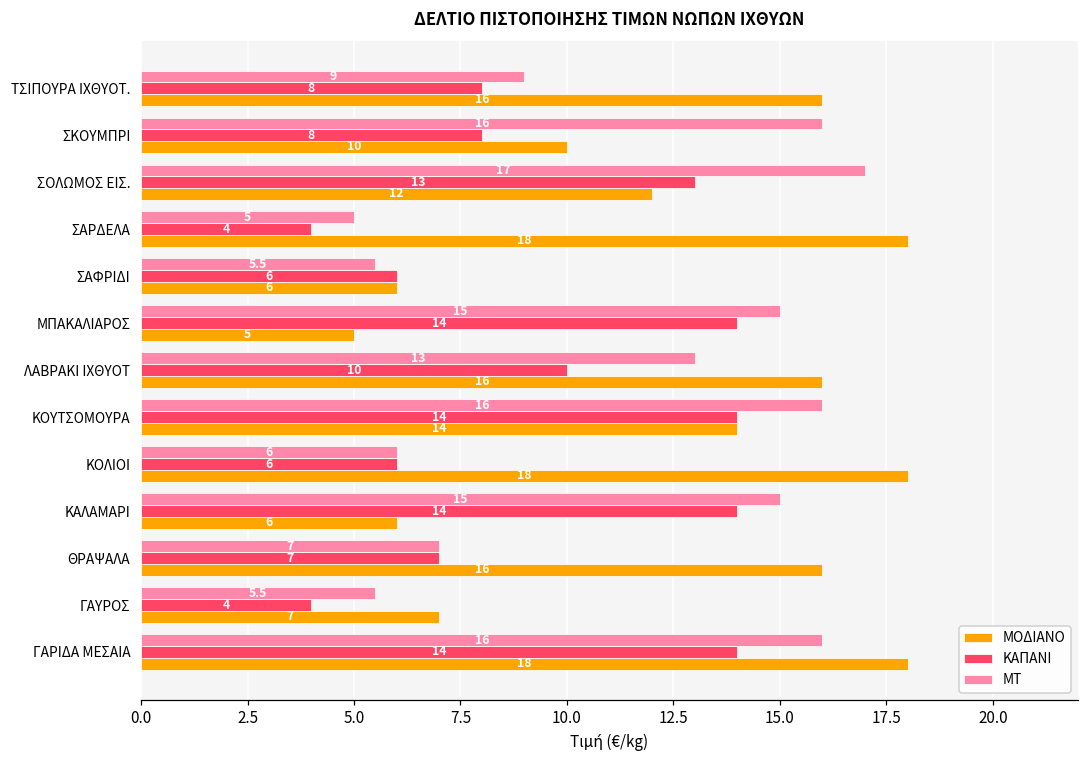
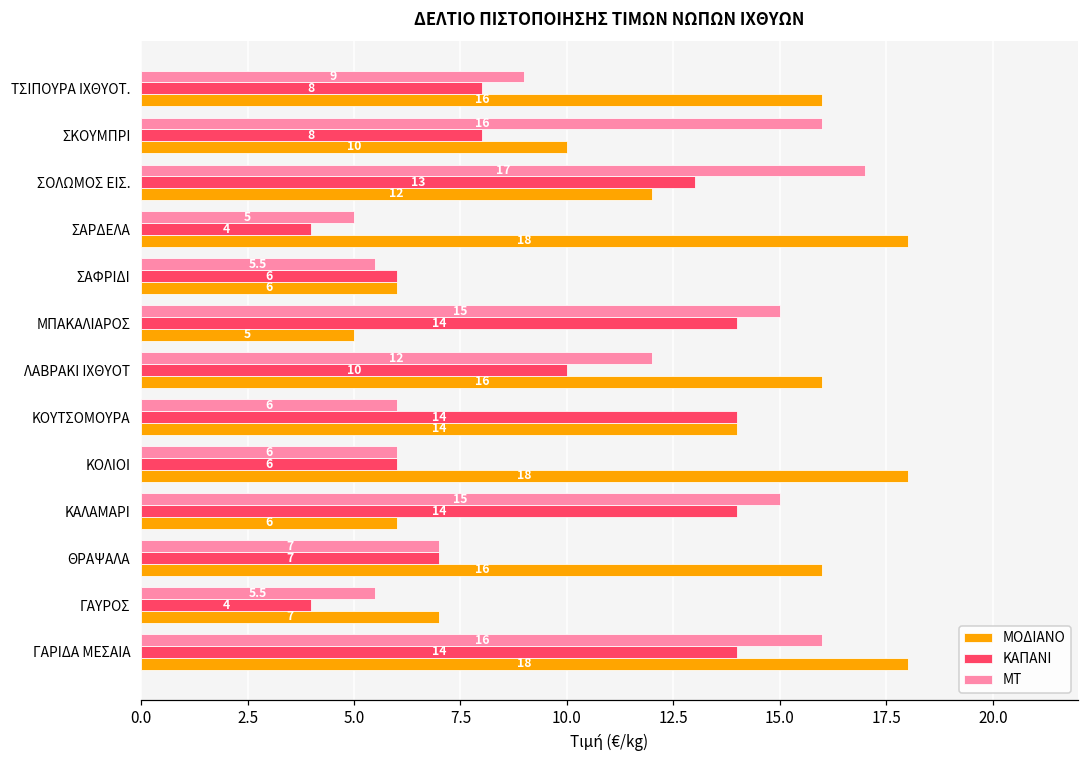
  {
    "ΜΟΔΙΑΝΟ": {
      "ΤΣΙΠΟΥΡΑ ΙΧΘΥΟΤ.": 16,
      "ΣΚΟΥΜΠΡΙ": 10,
      "ΣΟΛΩΜΟΣ ΕΙΣ.": 12,
      "ΣΑΡΔΕΛΑ": 18,
      "ΜΠΑΚΑΛΙΑΡΟΣ": 5,
      "ΛΑΒΡΑΚΙ ΙΧΘΥΟΤ": 16,
      "ΚΟΛΙΟΙ": 18,
      "ΚΑΛΑΜΑΡΙ": 6,
      "ΘΡΑΨΑΛΑ": 16,
      "ΓΑΥΡΟΣ": 7,
      "ΓΑΡΙΔΑ ΜΕΣΑΙΑ": 18
    },
    "ΚΑΠΑΝΙ": {
      "ΤΣΙΠΟΥΡΑ ΙΧΘΥΟΤ.": 8,
      "ΣΚΟΥΜΠΡΙ": 8,
      "ΣΟΛΩΜΟΣ ΕΙΣ.": 13,
      "ΣΑΡΔΕΛΑ": 4,
      "ΜΠΑΚΑΛΙΑΡΟΣ": 14,
      "ΛΑΒΡΑΚΙ ΙΧΘΥΟΤ": 10,
      "ΚΟΛΙΟΙ": 6,
      "ΚΑΛΑΜΑΡΙ": 14,
      "ΓΑΥΡΟΣ": 4,
      "ΓΑΡΙΔΑ ΜΕΣΑΙΑ": 14
    },
    "ΜΤ": {
      "ΤΣΙΠΟΥΡΑ ΙΧΘΥΟΤ.": 9,
      "ΣΚΟΥΜΠΡΙ": 16,
      "ΣΟΛΩΜΟΣ ΕΙΣ.": 17,
      "ΣΑΡΔΕΛΑ": 5,
      "ΣΑΦΡΙΔΙ": 5.5,
      "ΜΠΑΚΑΛΙΑΡΟΣ": 15,
-     "ΛΑΒΡΑΚΙ ΙΧΘΥΟΤ": 13,
-     "ΚΟΥΤΣΟΜΟΥΡΑ": 16,
+     "ΛΑΒΡΑΚΙ ΙΧΘΥΟΤ": 12,
+     "ΚΟΥΤΣΟΜΟΥΡΑ": 6,
      "ΚΑΛΑΜΑΡΙ": 15,
      "ΓΑΥΡΟΣ": 5.5,
      "ΓΑΡΙΔΑ ΜΕΣΑΙΑ": 16
    }
  }
